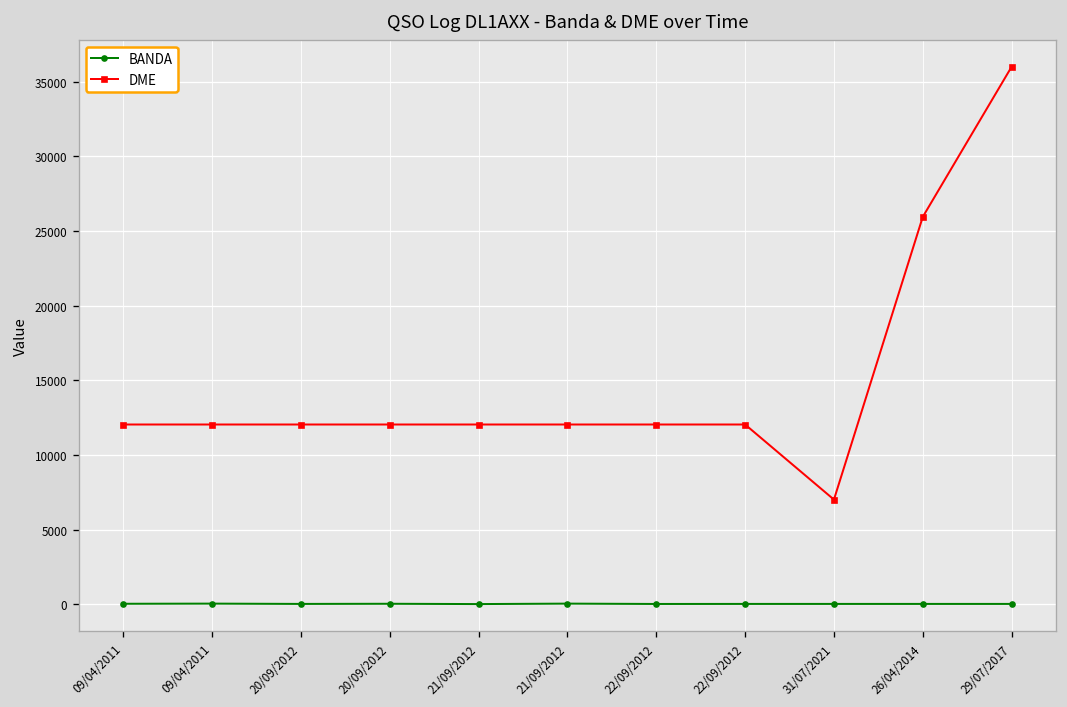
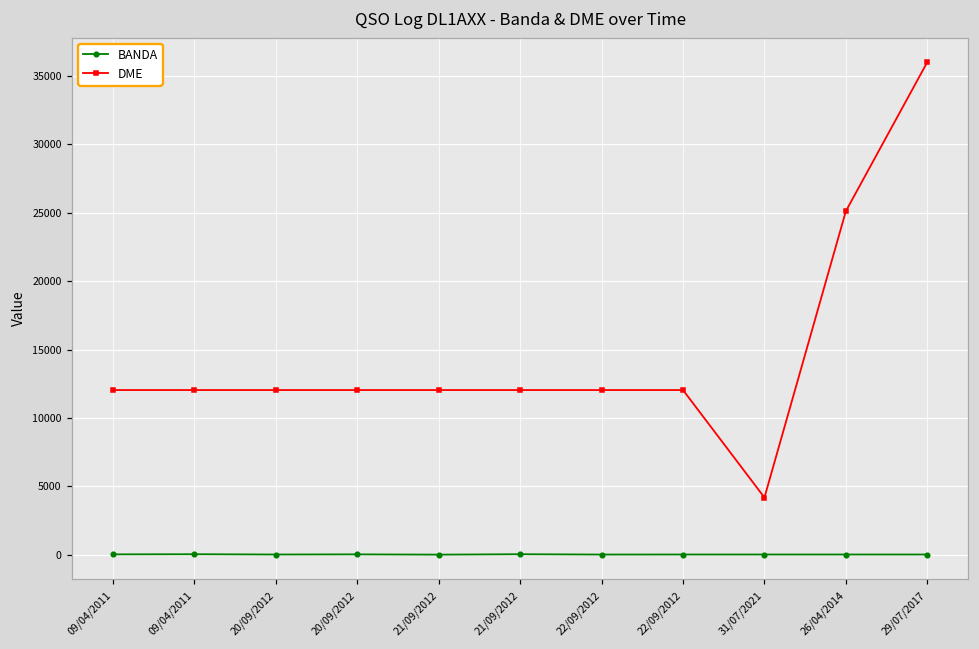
  {
    "BANDA": {
      "31/07/2021": 0,
      "26/04/2014": 0,
      "29/07/2017": 0
    },
    "DME": {
-     "31/07/2021": 7000,
-     "26/04/2014": 25900,
+     "31/07/2021": 4200,
+     "26/04/2014": 25100,
      "29/07/2017": 36000
    }
  }
